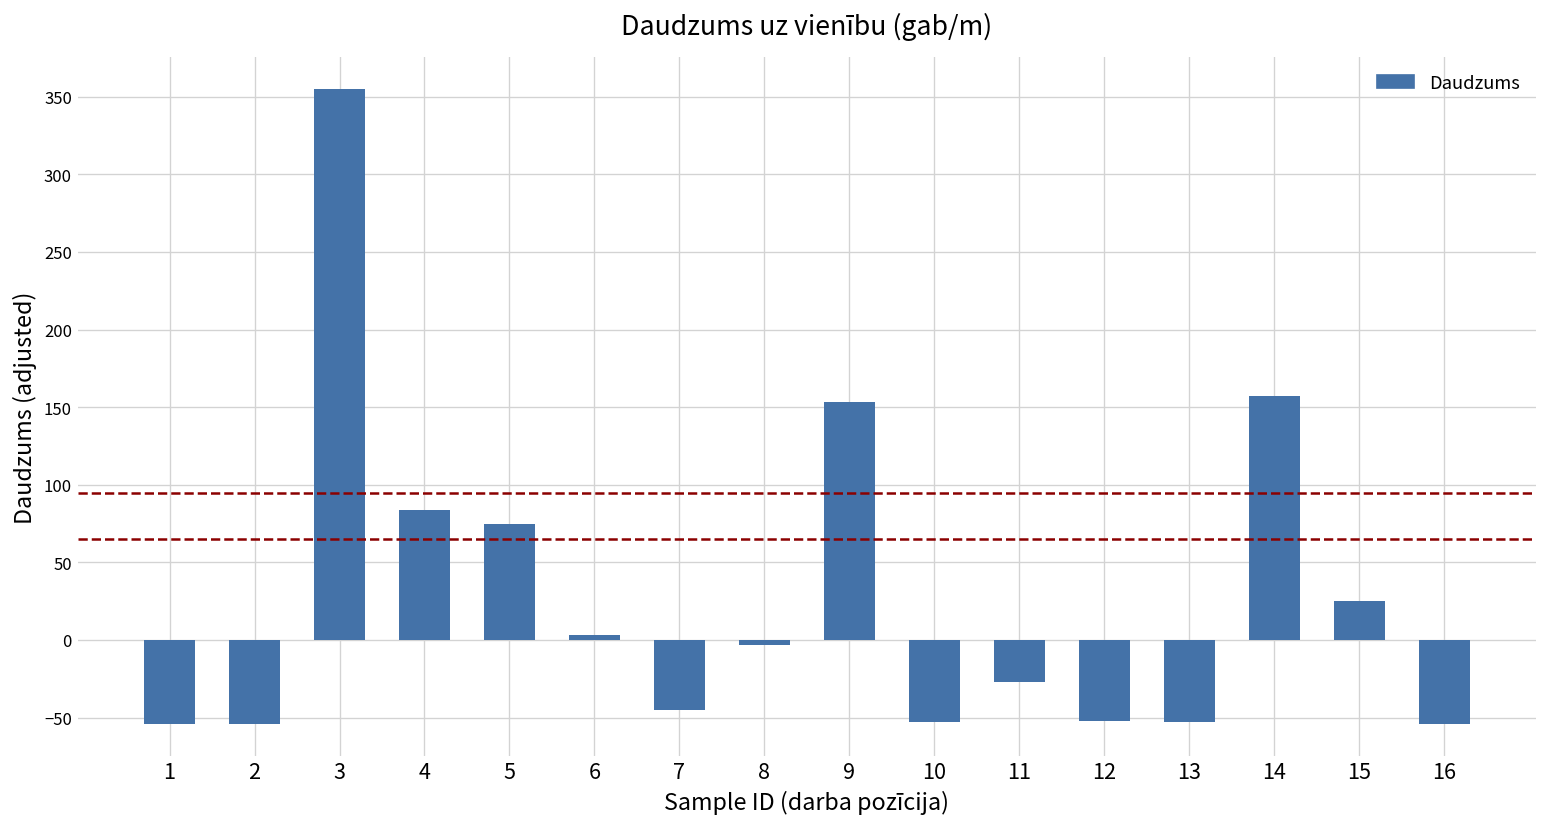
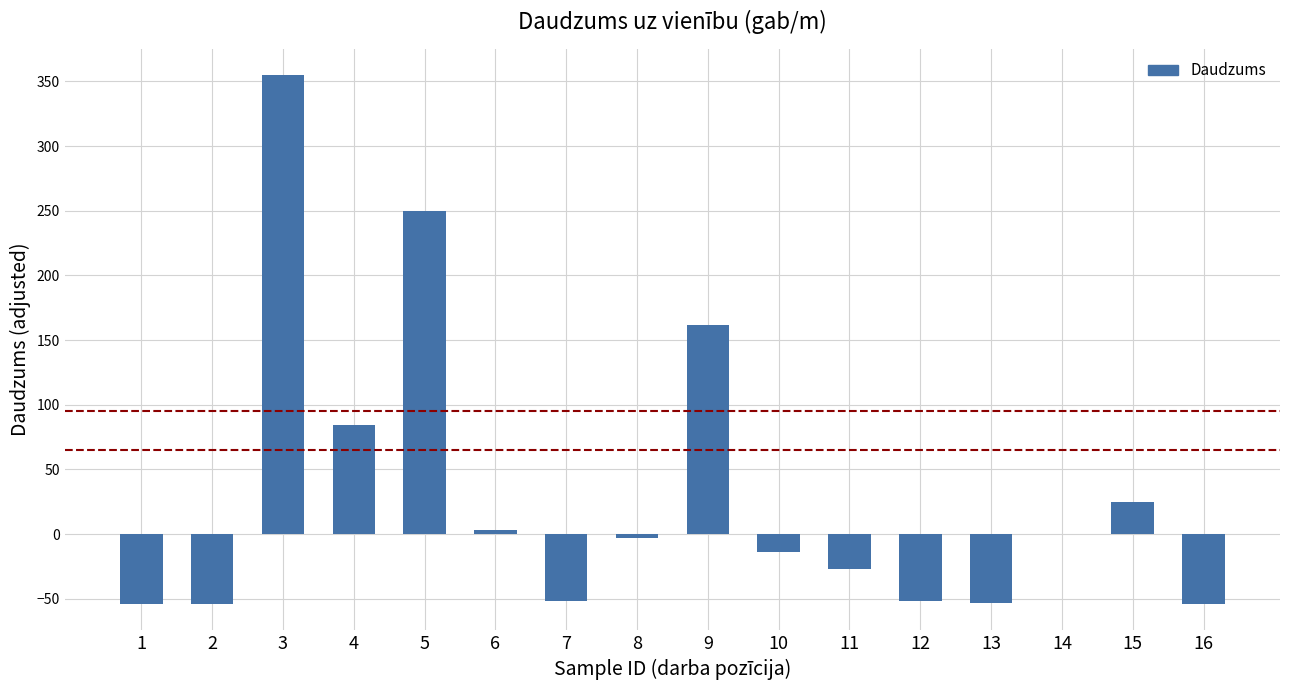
  {
    "1": -54,
    "2": -54,
    "3": 355,
    "4": 84,
-   "5": 75,
+   "5": 250,
    "6": 3,
-   "7": -45,
+   "7": -52,
    "8": -3,
-   "9": 153,
-   "10": -53,
+   "9": 162,
+   "10": -14,
    "11": -27,
    "12": -52,
    "13": -53,
-   "14": 157,
+   "14": 0,
    "15": 25,
    "16": -54
  }
